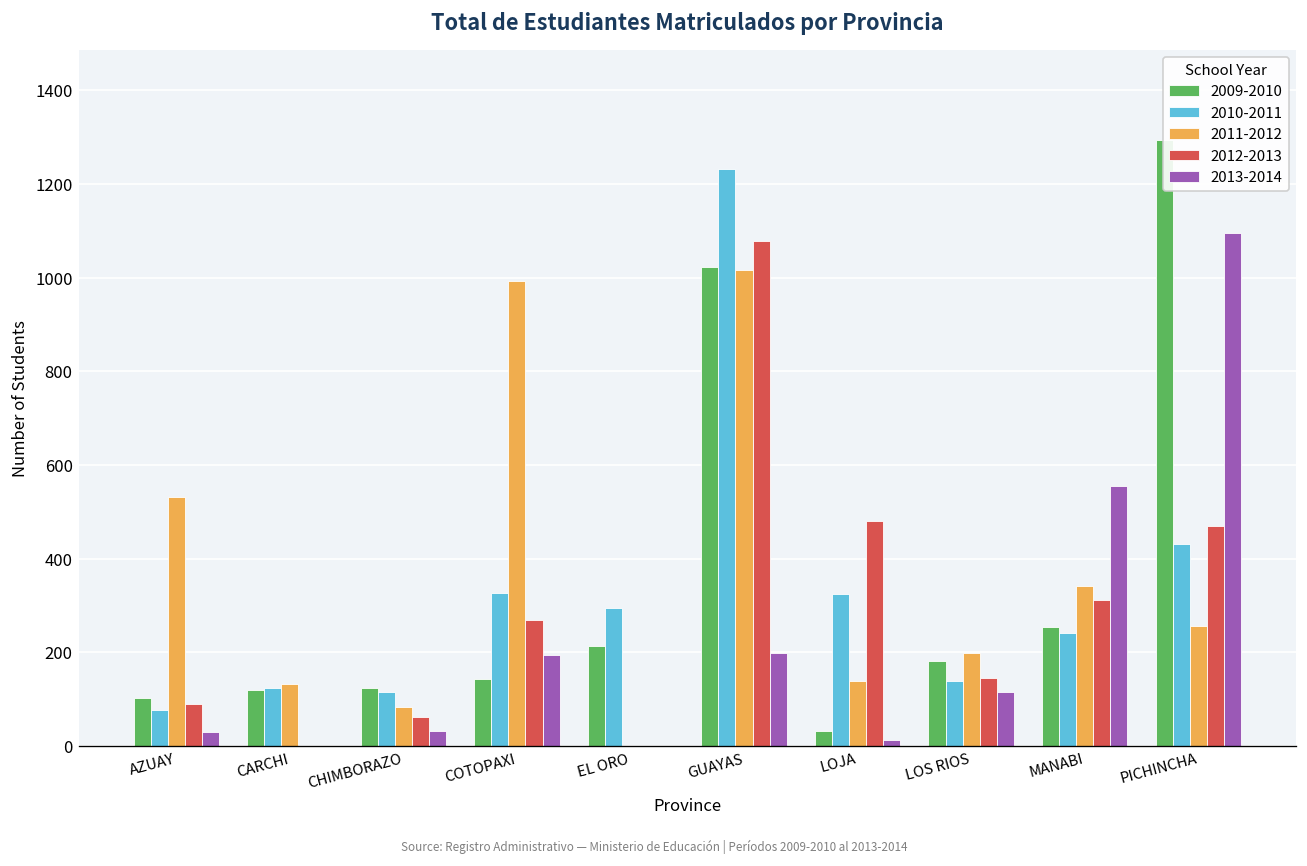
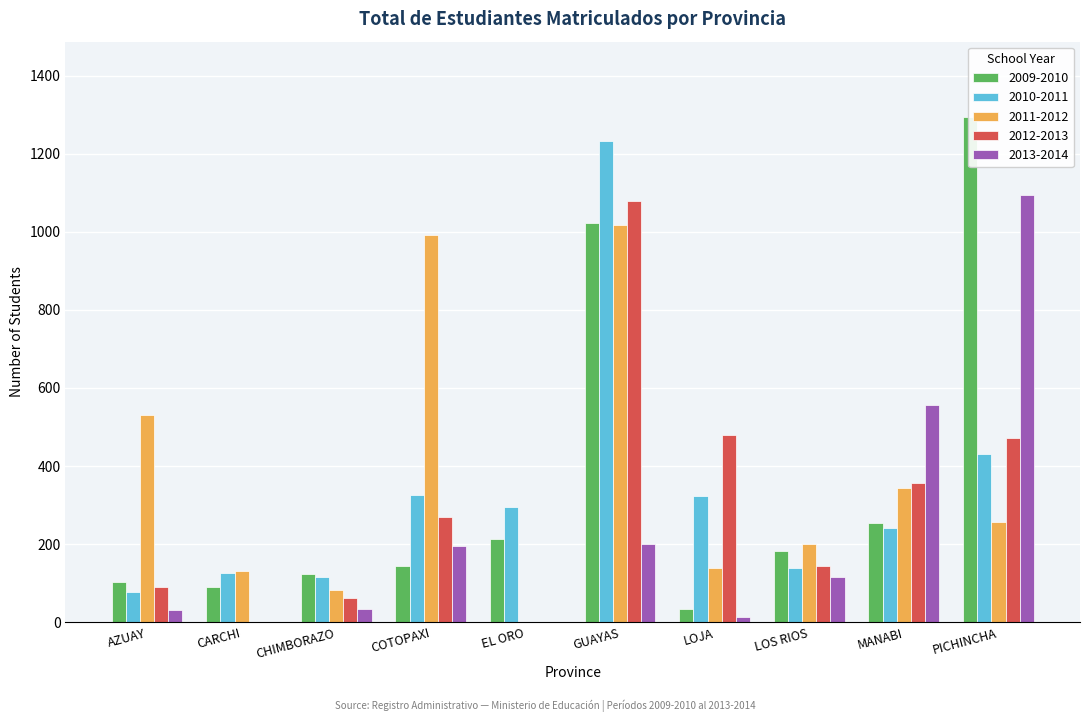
  {
    "2009-2010": {
      "AZUAY": 100,
-     "CARCHI": 120,
+     "CARCHI": 90,
      "CHIMBORAZO": 120,
      "COTOPAXI": 140,
      "EL ORO": 210,
      "GUAYAS": 1020,
      "LOJA": 30,
      "LOS RIOS": 180,
      "MANABI": 250
    },
    "2010-2011": {
      "AZUAY": 80,
      "CARCHI": 130,
      "CHIMBORAZO": 120,
      "COTOPAXI": 330,
      "EL ORO": 300,
      "GUAYAS": 1230,
      "LOJA": 320,
      "LOS RIOS": 140,
      "MANABI": 240,
      "PICHINCHA": 430
    },
    "2011-2012": {
      "AZUAY": 530,
      "CARCHI": 130,
      "CHIMBORAZO": 80,
      "COTOPAXI": 990,
      "EL ORO": 0,
      "GUAYAS": 1020,
      "LOJA": 140,
      "LOS RIOS": 200,
      "MANABI": 340,
      "PICHINCHA": 260
    },
    "2012-2013": {
      "AZUAY": 90,
      "CARCHI": 0,
      "CHIMBORAZO": 60,
      "COTOPAXI": 270,
      "EL ORO": 0,
      "GUAYAS": 1080,
      "LOJA": 480,
      "LOS RIOS": 150,
-     "MANABI": 310,
+     "MANABI": 360,
      "PICHINCHA": 470
    },
    "2013-2014": {
      "AZUAY": 30,
      "CARCHI": 0,
      "CHIMBORAZO": 30,
      "COTOPAXI": 200,
      "EL ORO": 0,
      "GUAYAS": 200,
      "LOJA": 10,
      "LOS RIOS": 120,
      "MANABI": 560,
      "PICHINCHA": 1100
    }
  }
